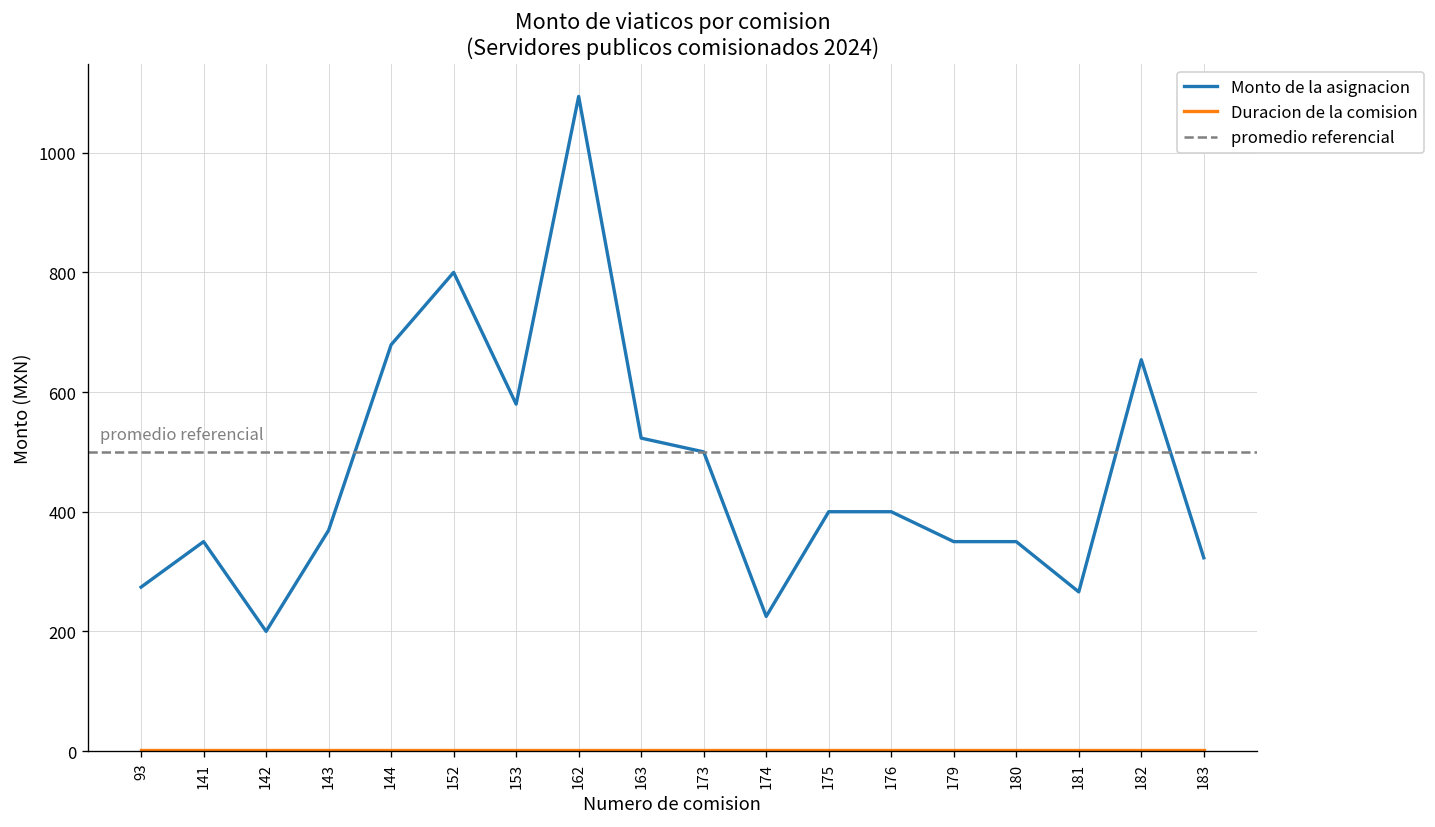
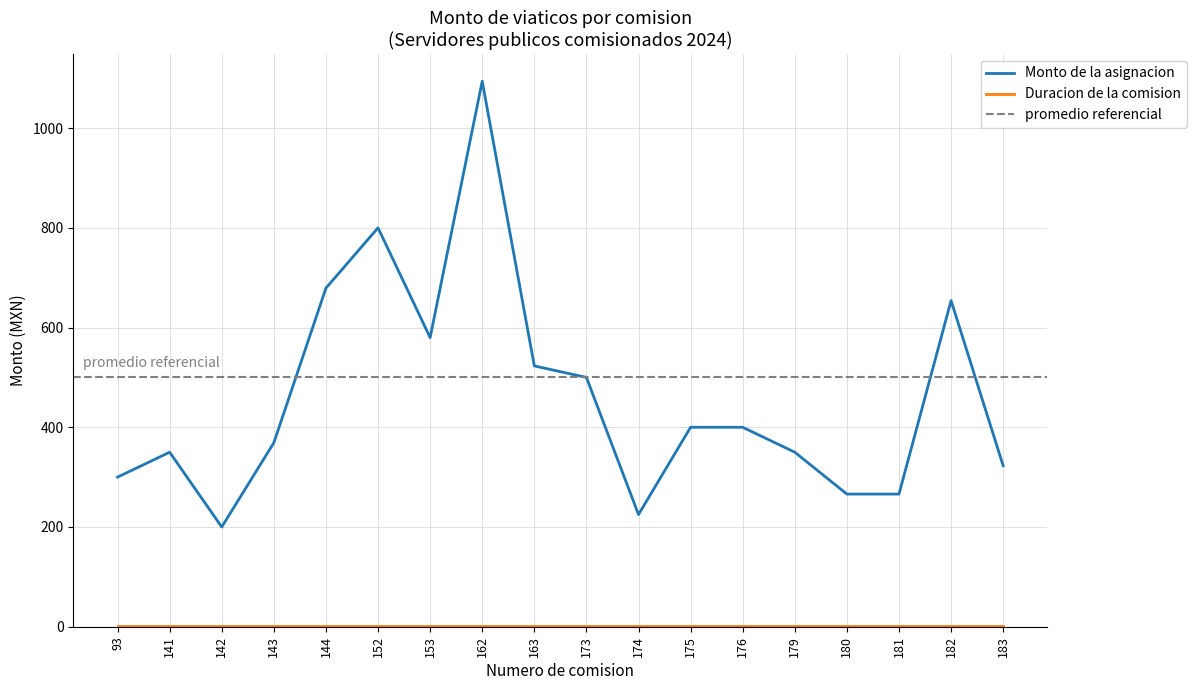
  {
    "Monto de la asignacion": {
-     "93": 270,
+     "93": 300,
      "141": 350,
      "142": 200,
      "143": 370,
      "144": 680,
      "152": 800,
      "153": 580,
      "162": 1090,
      "163": 520,
      "173": 500,
      "174": 230,
      "175": 400,
      "176": 400,
      "179": 350,
-     "180": 350,
+     "180": 270,
      "181": 270,
      "182": 650,
      "183": 320
    },
    "Duracion de la comision": {
      "93": 0,
      "141": 0,
      "142": 0,
      "143": 0,
      "144": 0,
      "152": 0,
      "153": 0,
      "162": 0,
      "163": 0,
      "173": 0,
      "174": 0,
      "175": 0,
      "176": 0,
      "179": 0,
      "180": 0,
      "181": 0,
      "182": 0,
      "183": 0
    }
  }
